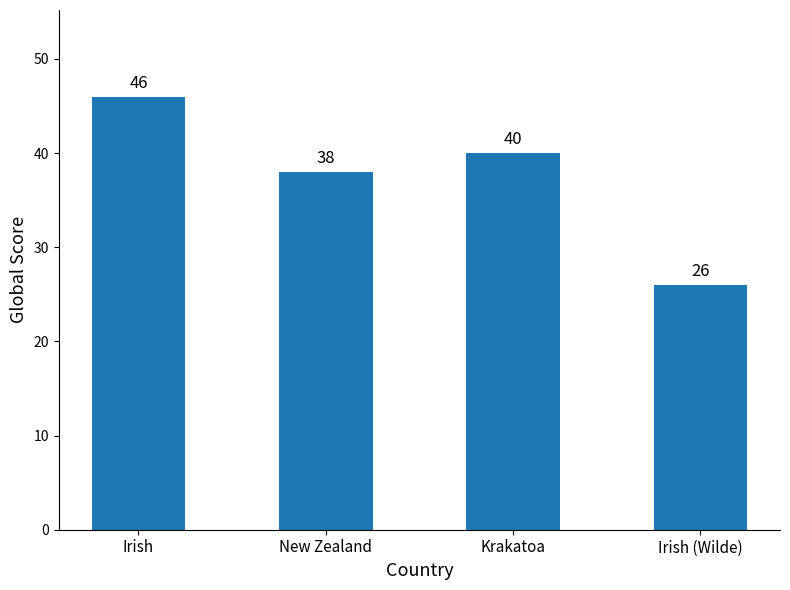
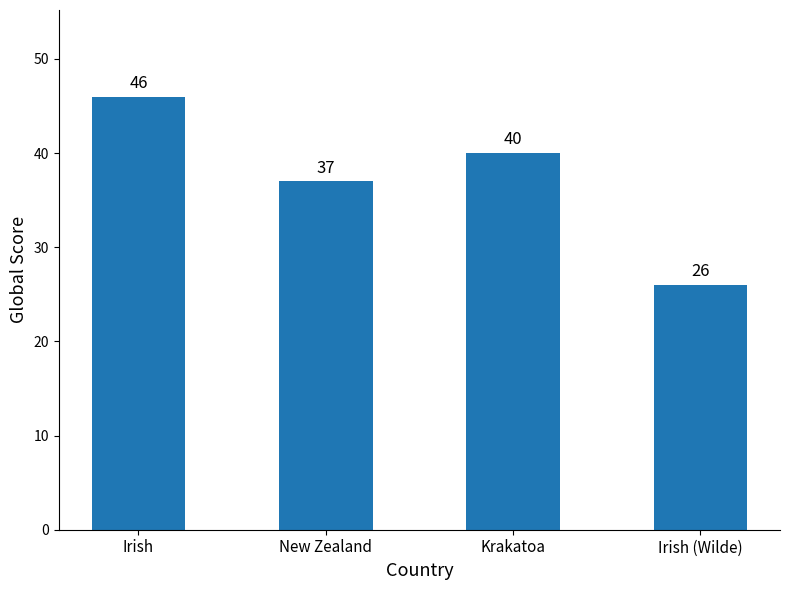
  {
    "Irish": 46,
-   "New Zealand": 38,
+   "New Zealand": 37,
    "Krakatoa": 40,
    "Irish (Wilde)": 26
  }
